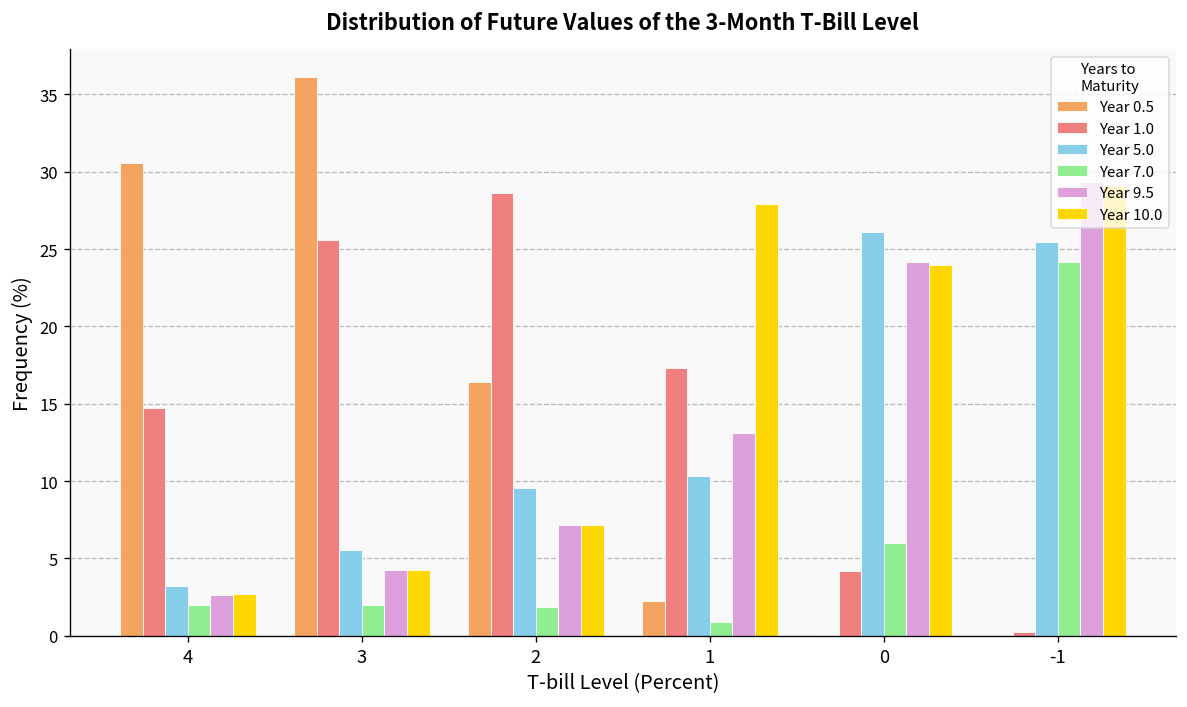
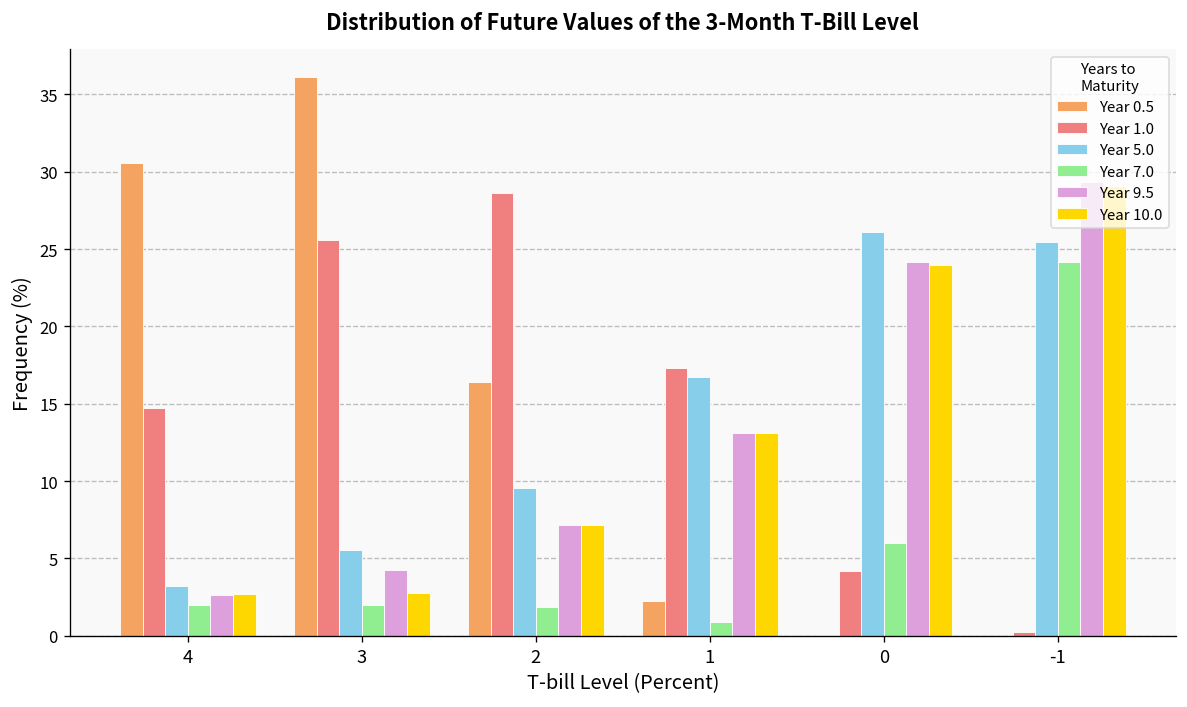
  {
    "Year 5.0": {
      "4": 3.2,
      "3": 5.6,
      "2": 9.6,
-     "1": 10.3,
+     "1": 16.7,
      "0": 26.1,
      "-1": 25.5
    },
    "Year 7.0": {
      "4": 2.0,
      "3": 2.0,
      "2": 1.9,
      "1": 0.9,
      "0": 6.0,
      "-1": 24.1
    },
    "Year 9.5": {
      "4": 2.7,
      "3": 4.2,
      "2": 7.2,
      "1": 13.1,
      "0": 24.1
    },
    "Year 10.0": {
      "4": 2.7,
-     "3": 4.3,
+     "3": 2.8,
      "2": 7.2,
-     "1": 27.9,
+     "1": 13.1,
      "0": 23.9
    }
  }
